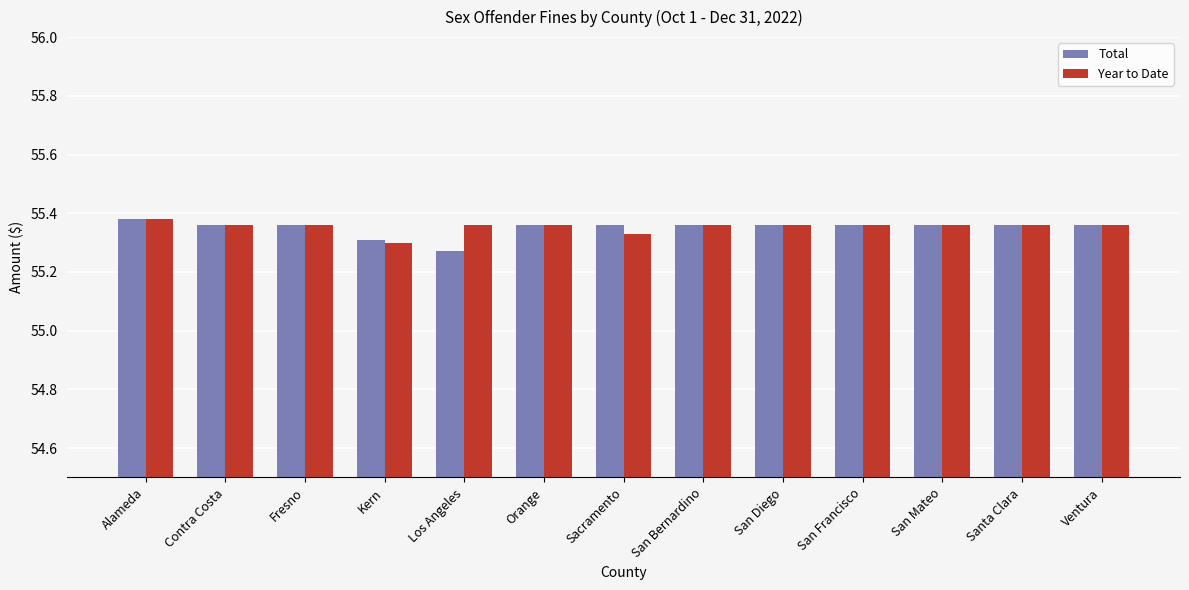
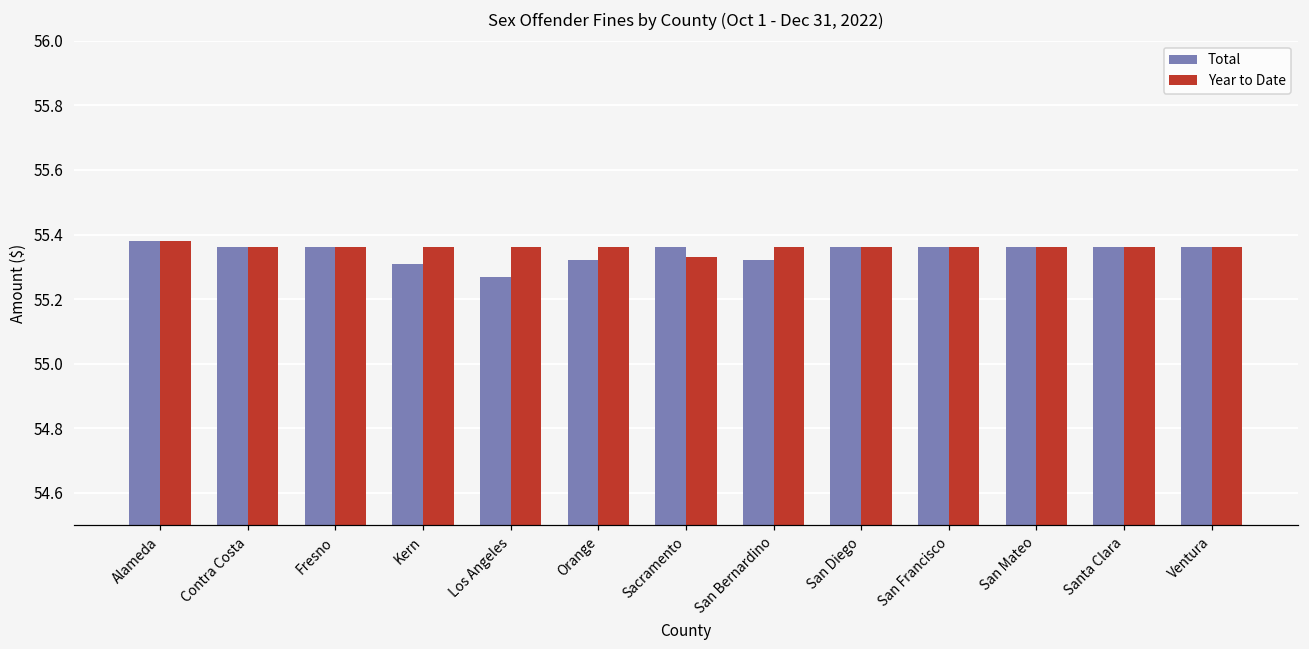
  {
    "Total": {
      "Alameda": 55.38,
      "Contra Costa": 55.36,
      "Fresno": 55.36,
      "Kern": 55.31,
      "Los Angeles": 55.27,
-     "Orange": 55.36,
+     "Orange": 55.32,
      "Sacramento": 55.36,
-     "San Bernardino": 55.36,
+     "San Bernardino": 55.32,
      "San Diego": 55.36,
      "San Francisco": 55.36,
      "San Mateo": 55.36,
      "Santa Clara": 55.36,
      "Ventura": 55.36
    },
    "Year to Date": {
      "Alameda": 55.38,
      "Contra Costa": 55.36,
      "Fresno": 55.36,
-     "Kern": 55.30,
+     "Kern": 55.36,
      "Los Angeles": 55.36,
      "Orange": 55.36,
      "Sacramento": 55.33,
      "San Bernardino": 55.36,
      "San Diego": 55.36,
      "San Francisco": 55.36,
      "San Mateo": 55.36,
      "Santa Clara": 55.36,
      "Ventura": 55.36
    }
  }
